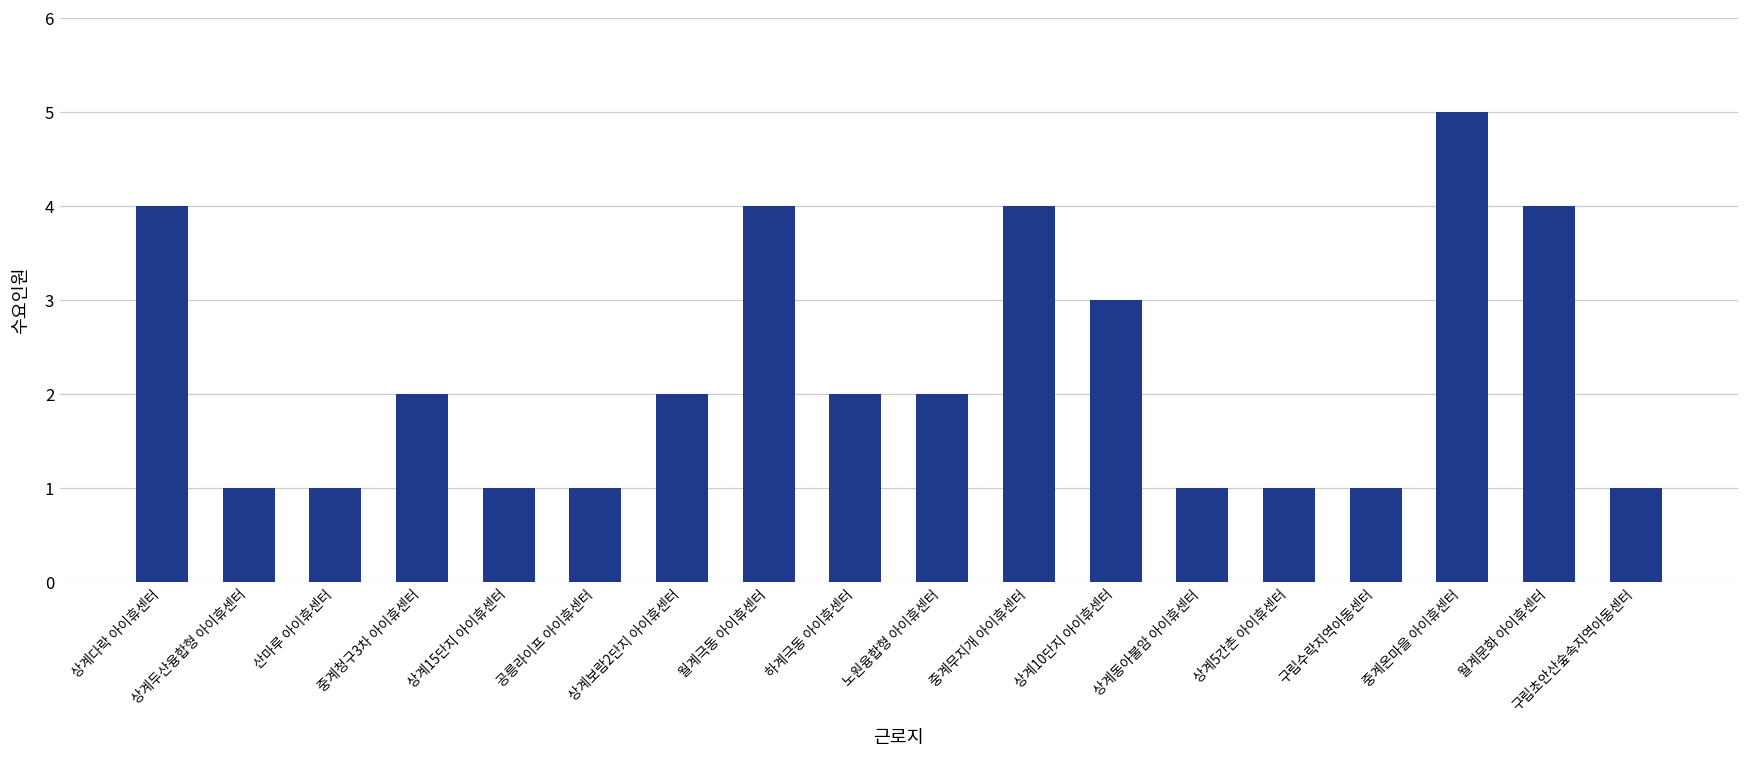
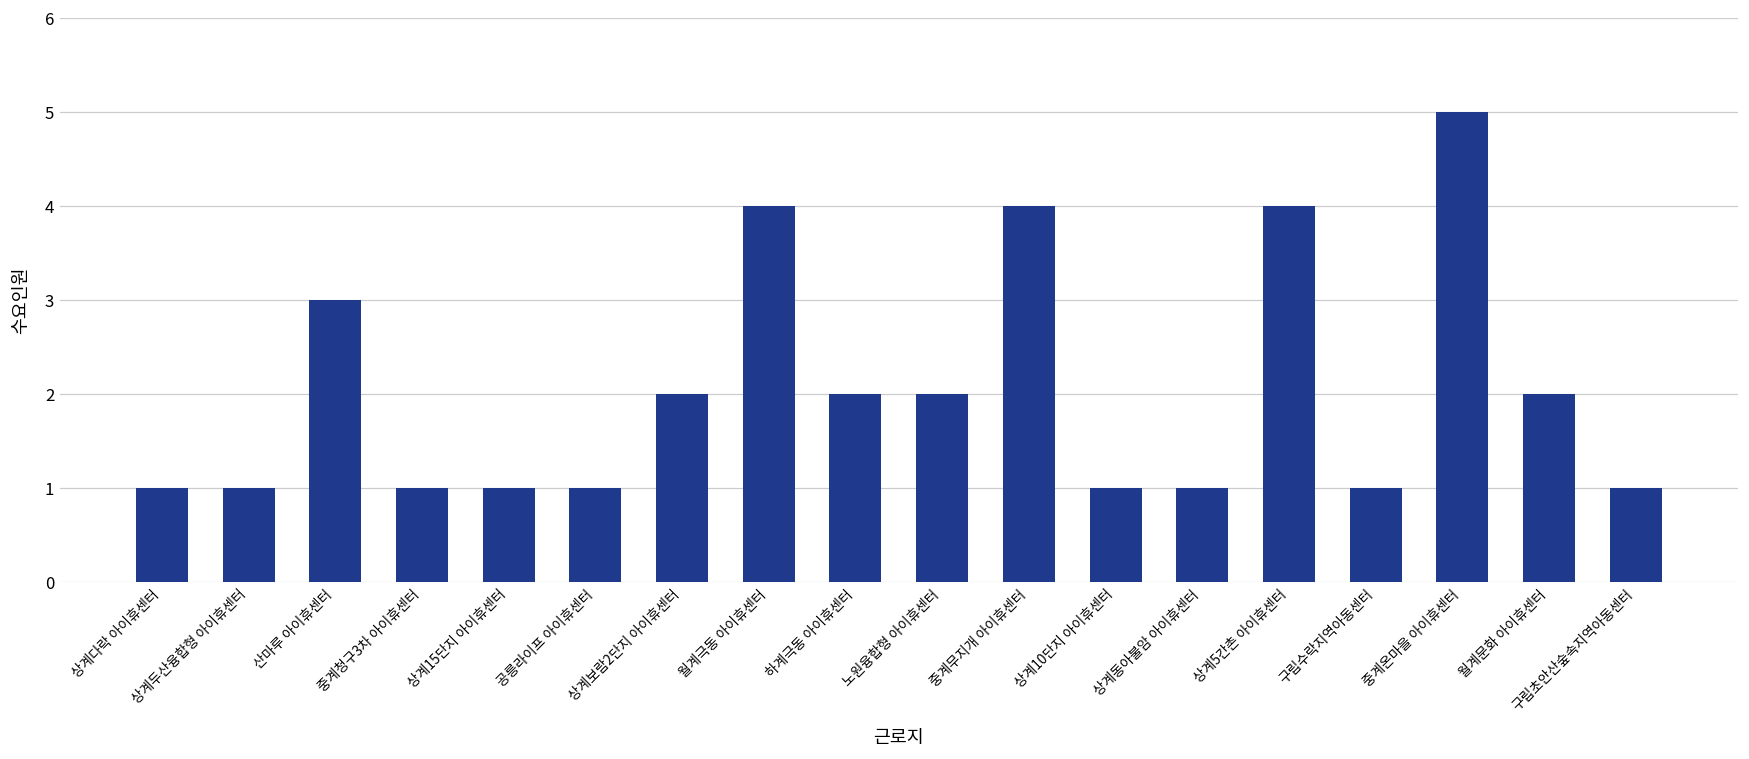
  {
-   "상계다락 아이휴센터": 4,
+   "상계다락 아이휴센터": 1,
    "상계두산융합형 아이휴센터": 1,
-   "산마루 아이휴센터": 1,
-   "중계청구3차 아이휴센터": 2,
+   "산마루 아이휴센터": 3,
+   "중계청구3차 아이휴센터": 1,
    "상계15단지 아이휴센터": 1,
    "공릉라이프 아이휴센터": 1,
    "상계보람2단지 아이휴센터": 2,
    "월계극동 아이휴센터": 4,
    "하계극동 아이휴센터": 2,
    "노원융합형 아이휴센터": 2,
    "중계무지개 아이휴센터": 4,
-   "상계10단지 아이휴센터": 3,
+   "상계10단지 아이휴센터": 1,
    "상계동아불암 아이휴센터": 1,
-   "상계5간촌 아이휴센터": 1,
+   "상계5간촌 아이휴센터": 4,
    "구립수락지역아동센터": 1,
    "중계온마을 아이휴센터": 5,
-   "월계문화 아이휴센터": 4,
+   "월계문화 아이휴센터": 2,
    "구립초안산숲속지역아동센터": 1
  }
